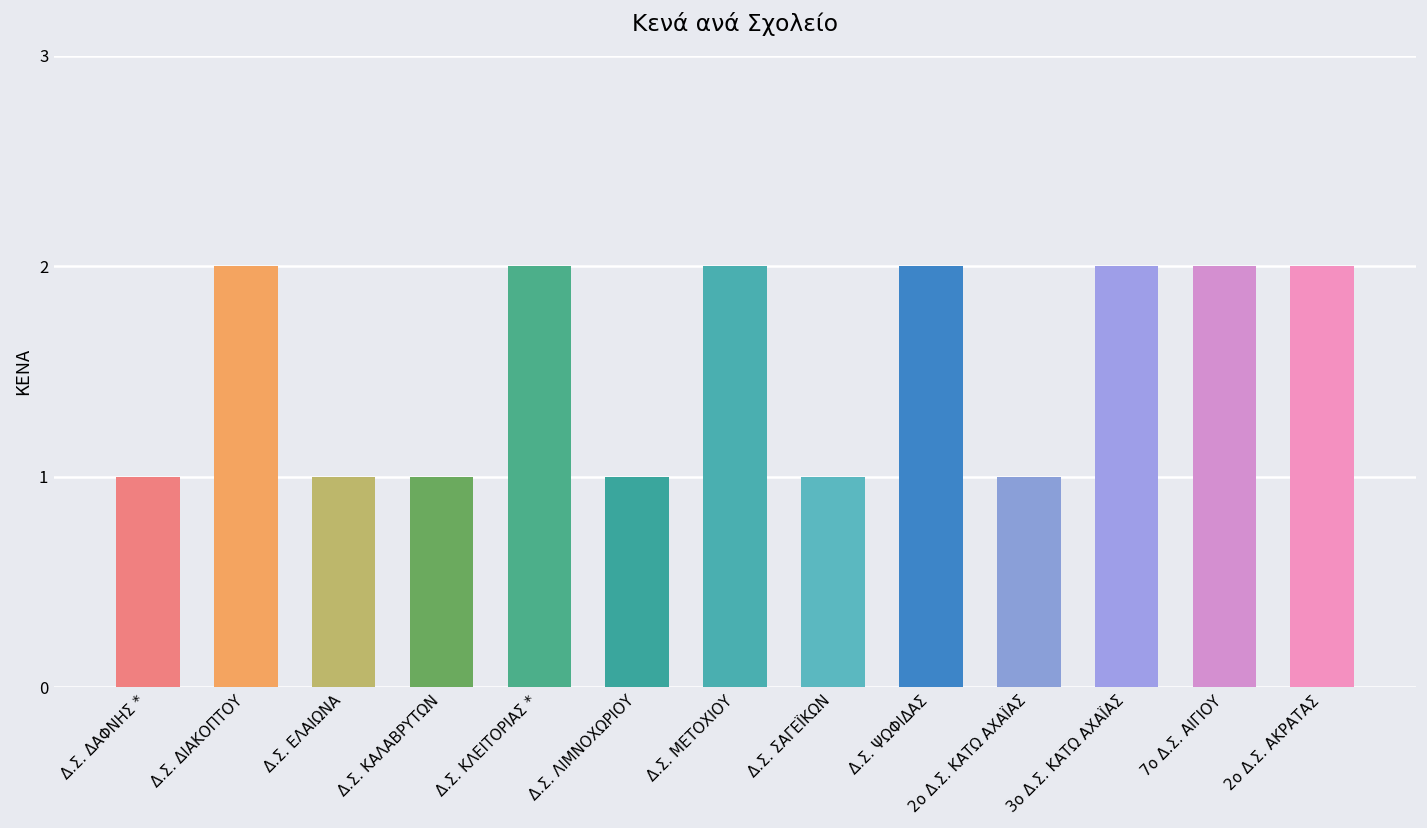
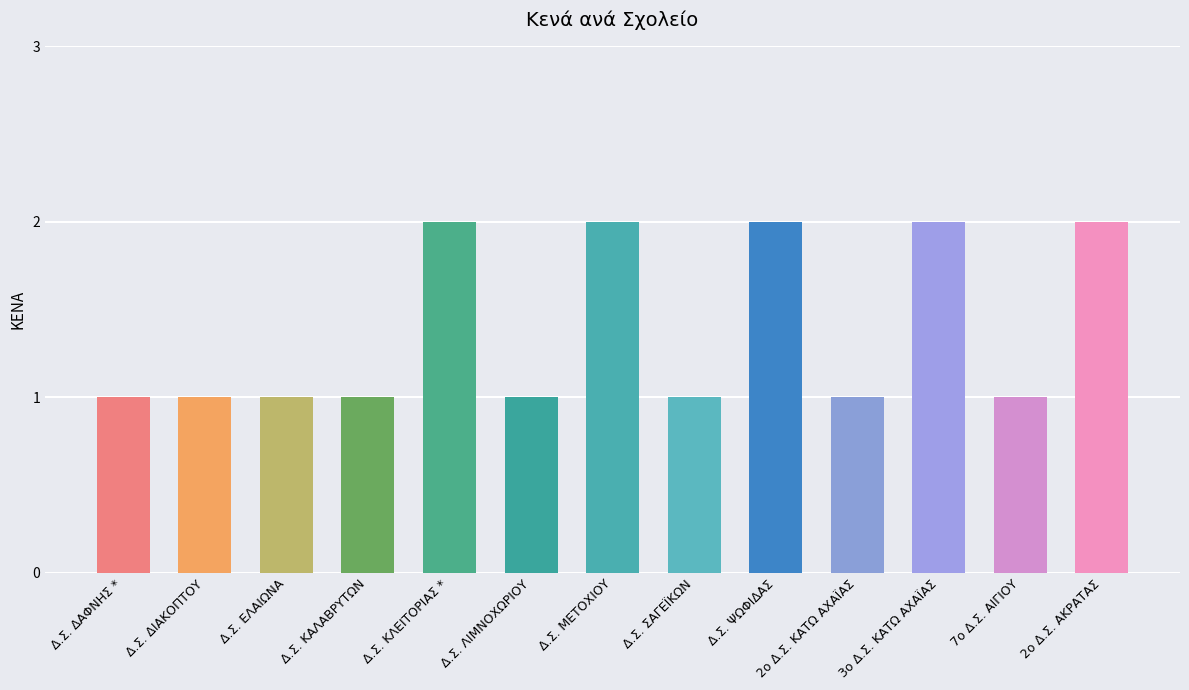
  {
    "Δ.Σ. ΔΑΦΝΗΣ *": 1,
-   "Δ.Σ. ΔΙΑΚΟΠΤΟΥ": 2,
+   "Δ.Σ. ΔΙΑΚΟΠΤΟΥ": 1,
    "Δ.Σ. ΕΛΑΙΩΝΑ": 1,
    "Δ.Σ. ΚΑΛΑΒΡΥΤΩΝ": 1,
    "Δ.Σ. ΚΛΕΙΤΟΡΙΑΣ *": 2,
    "Δ.Σ. ΛΙΜΝΟΧΩΡΙΟΥ": 1,
    "Δ.Σ. ΜΕΤΟΧΙΟΥ": 2,
    "Δ.Σ. ΣΑΓΕΪΚΩΝ": 1,
    "Δ.Σ. ΨΩΦΙΔΑΣ": 2,
    "2ο Δ.Σ. ΚΑΤΩ ΑΧΑΪΑΣ": 1,
    "3ο Δ.Σ. ΚΑΤΩ ΑΧΑΪΑΣ": 2,
-   "7ο Δ.Σ. ΑΙΓΙΟΥ": 2,
+   "7ο Δ.Σ. ΑΙΓΙΟΥ": 1,
    "2ο Δ.Σ. ΑΚΡΑΤΑΣ": 2
  }
